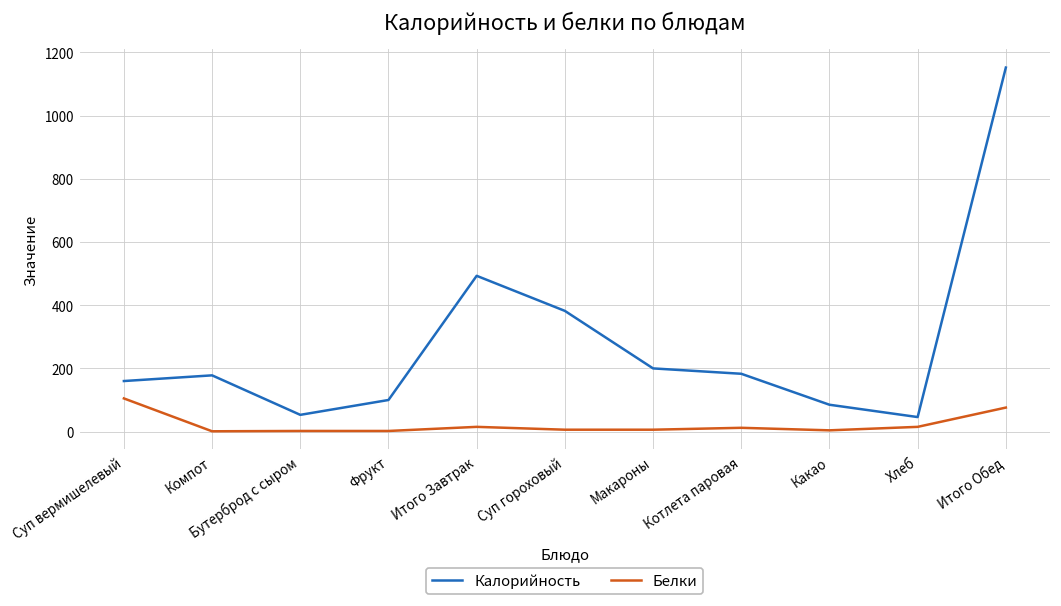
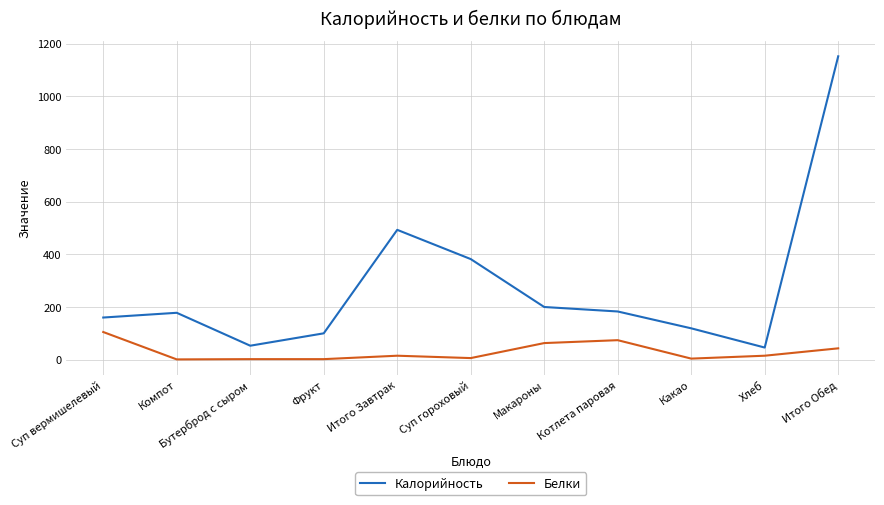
  {
    "Калорийность": {
      "Суп вермишелевый": 160,
      "Компот": 180,
      "Бутерброд с сыром": 50,
      "Фрукт": 100,
      "Итого Завтрак": 490,
      "Суп гороховый": 380,
      "Макароны": 200,
      "Котлета паровая": 180,
-     "Какао": 90,
+     "Какао": 120,
      "Хлеб": 50,
      "Итого Обед": 1150
    },
    "Белки": {
      "Суп вермишелевый": 110,
      "Компот": 0,
      "Бутерброд с сыром": 0,
      "Фрукт": 0,
      "Итого Завтрак": 20,
      "Суп гороховый": 10,
-     "Макароны": 10,
-     "Котлета паровая": 10,
+     "Макароны": 60,
+     "Котлета паровая": 70,
      "Какао": 0,
      "Хлеб": 20,
-     "Итого Обед": 80
+     "Итого Обед": 40
    }
  }
